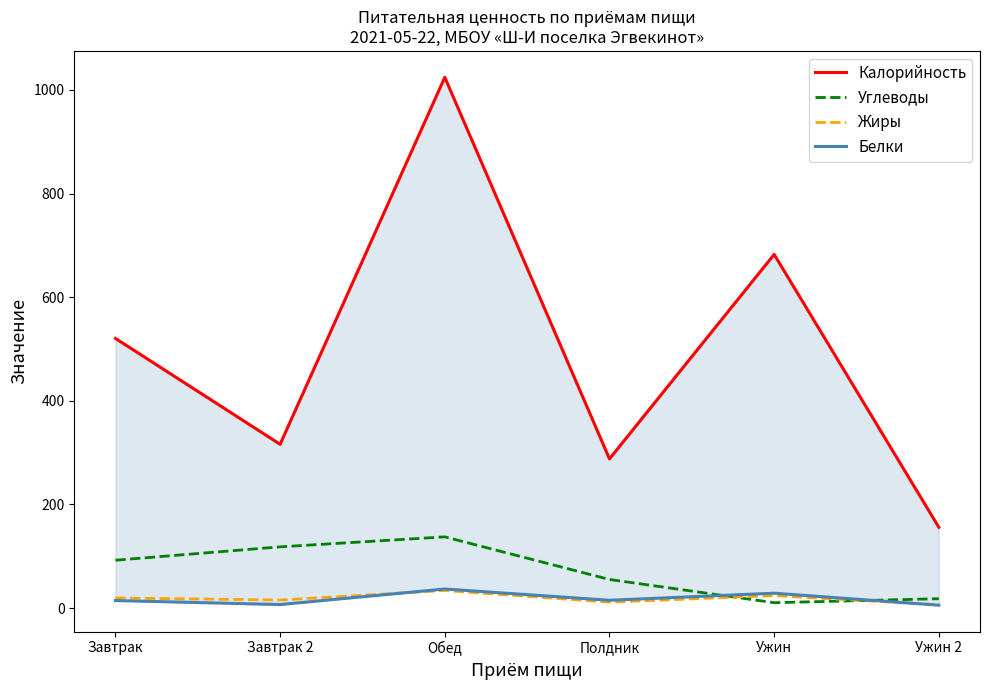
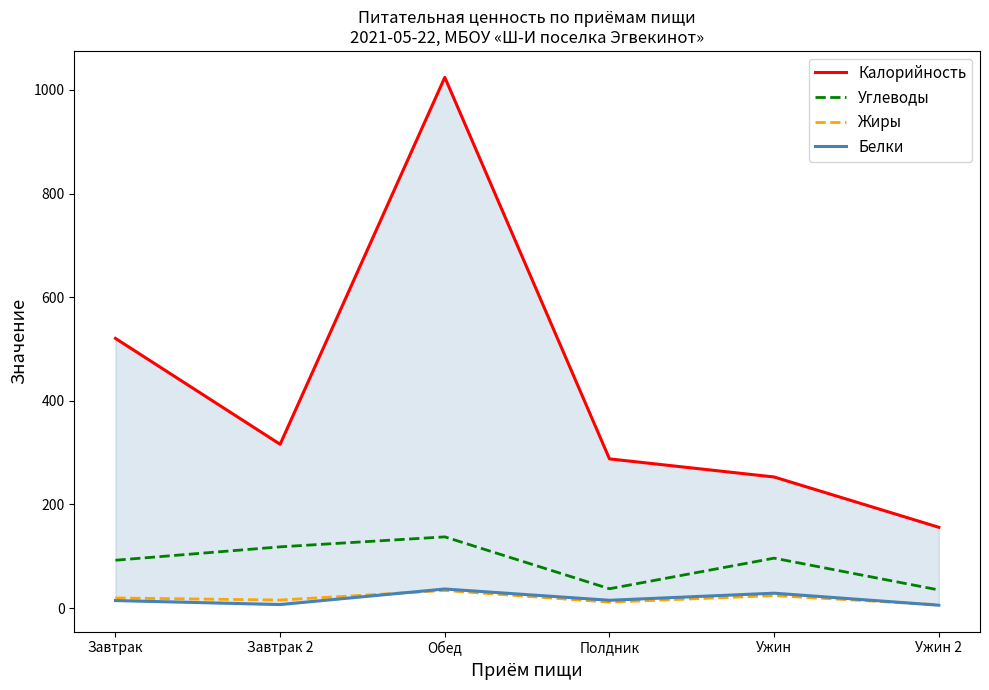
  {
    "Калорийность": {
      "Завтрак": 520,
      "Завтрак 2": 320,
      "Обед": 1020,
      "Полдник": 290,
-     "Ужин": 680,
+     "Ужин": 250,
      "Ужин 2": 160
    },
    "Углеводы": {
      "Завтрак": 90,
      "Завтрак 2": 120,
      "Обед": 140,
-     "Полдник": 60,
-     "Ужин": 10,
-     "Ужин 2": 20
+     "Полдник": 40,
+     "Ужин": 100,
+     "Ужин 2": 40
    },
    "Жиры": {
      "Завтрак": 20,
      "Завтрак 2": 20
    },
    "Белки": {
      "Завтрак": 10,
      "Завтрак 2": 10
    }
  }
